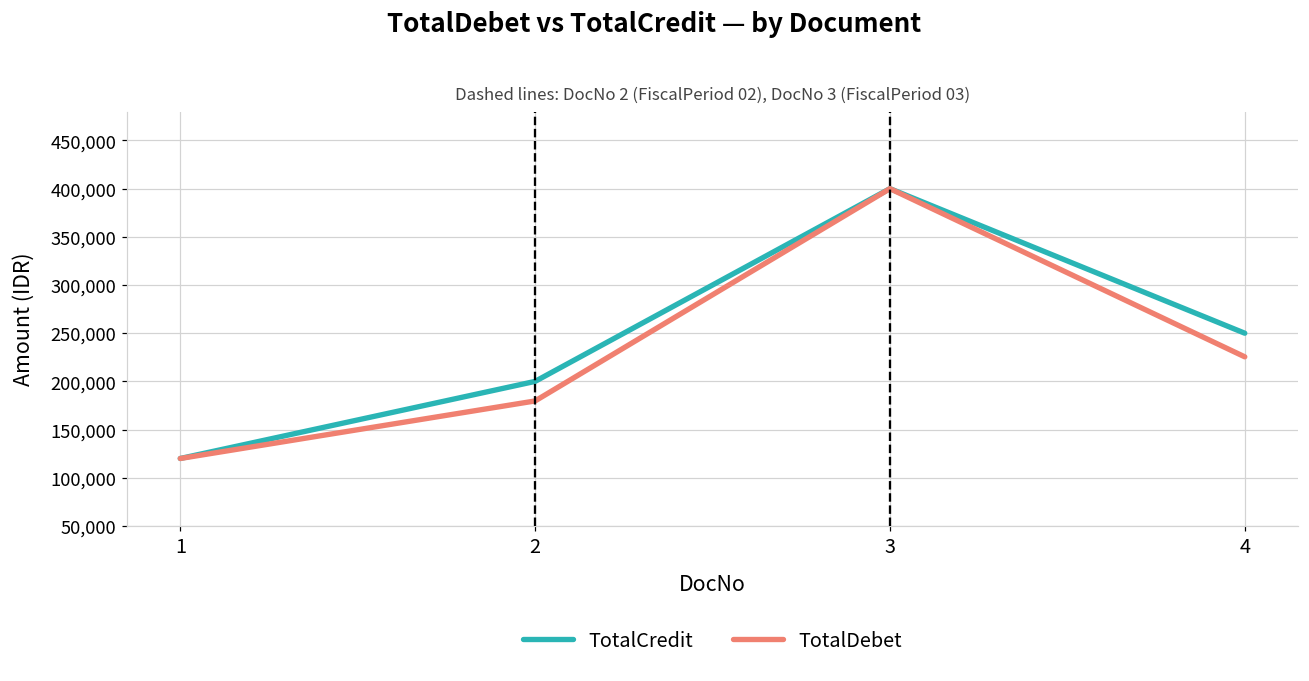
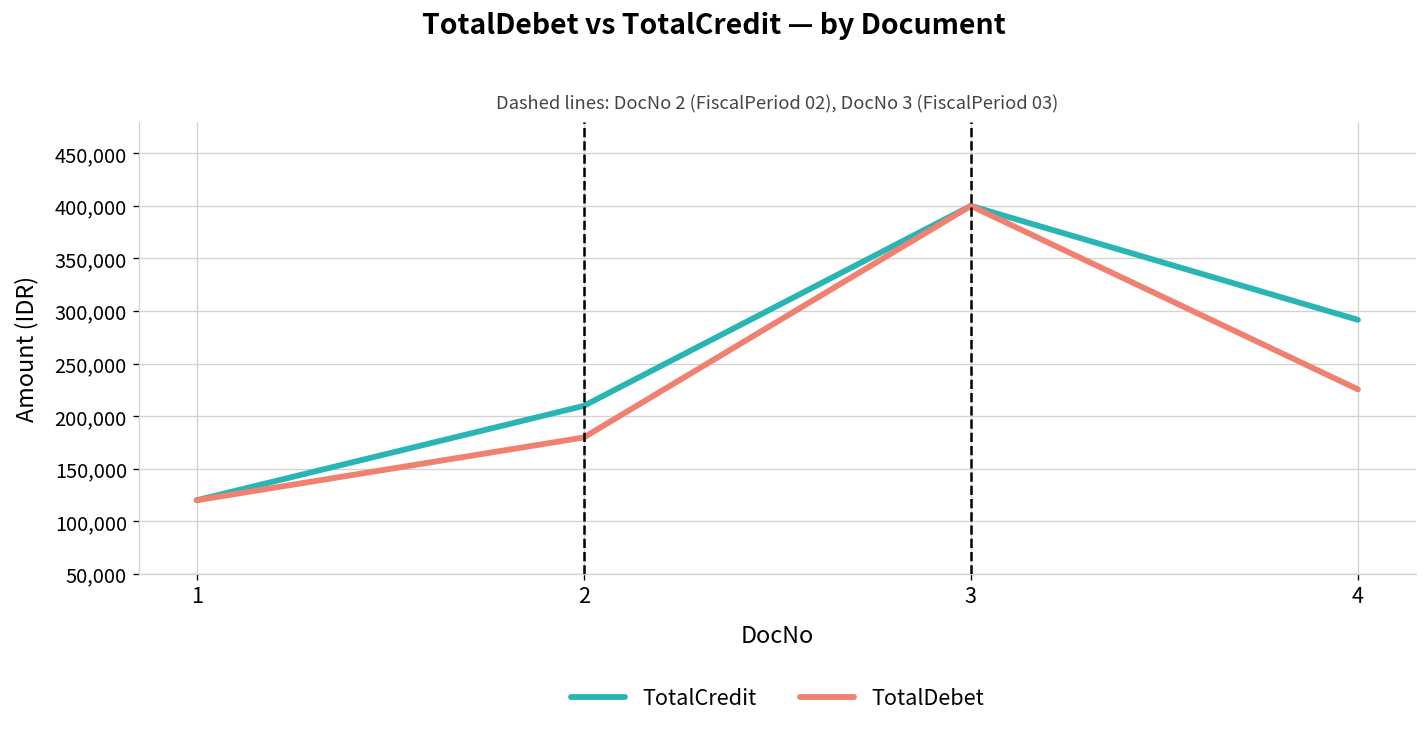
  {
    "TotalCredit": {
-     "2": "200,000",
-     "4": "250,000"
+     "2": "210,000",
+     "4": "290,000"
    },
    "TotalDebet": {
      "2": "180,000",
      "4": "230,000"
    }
  }
